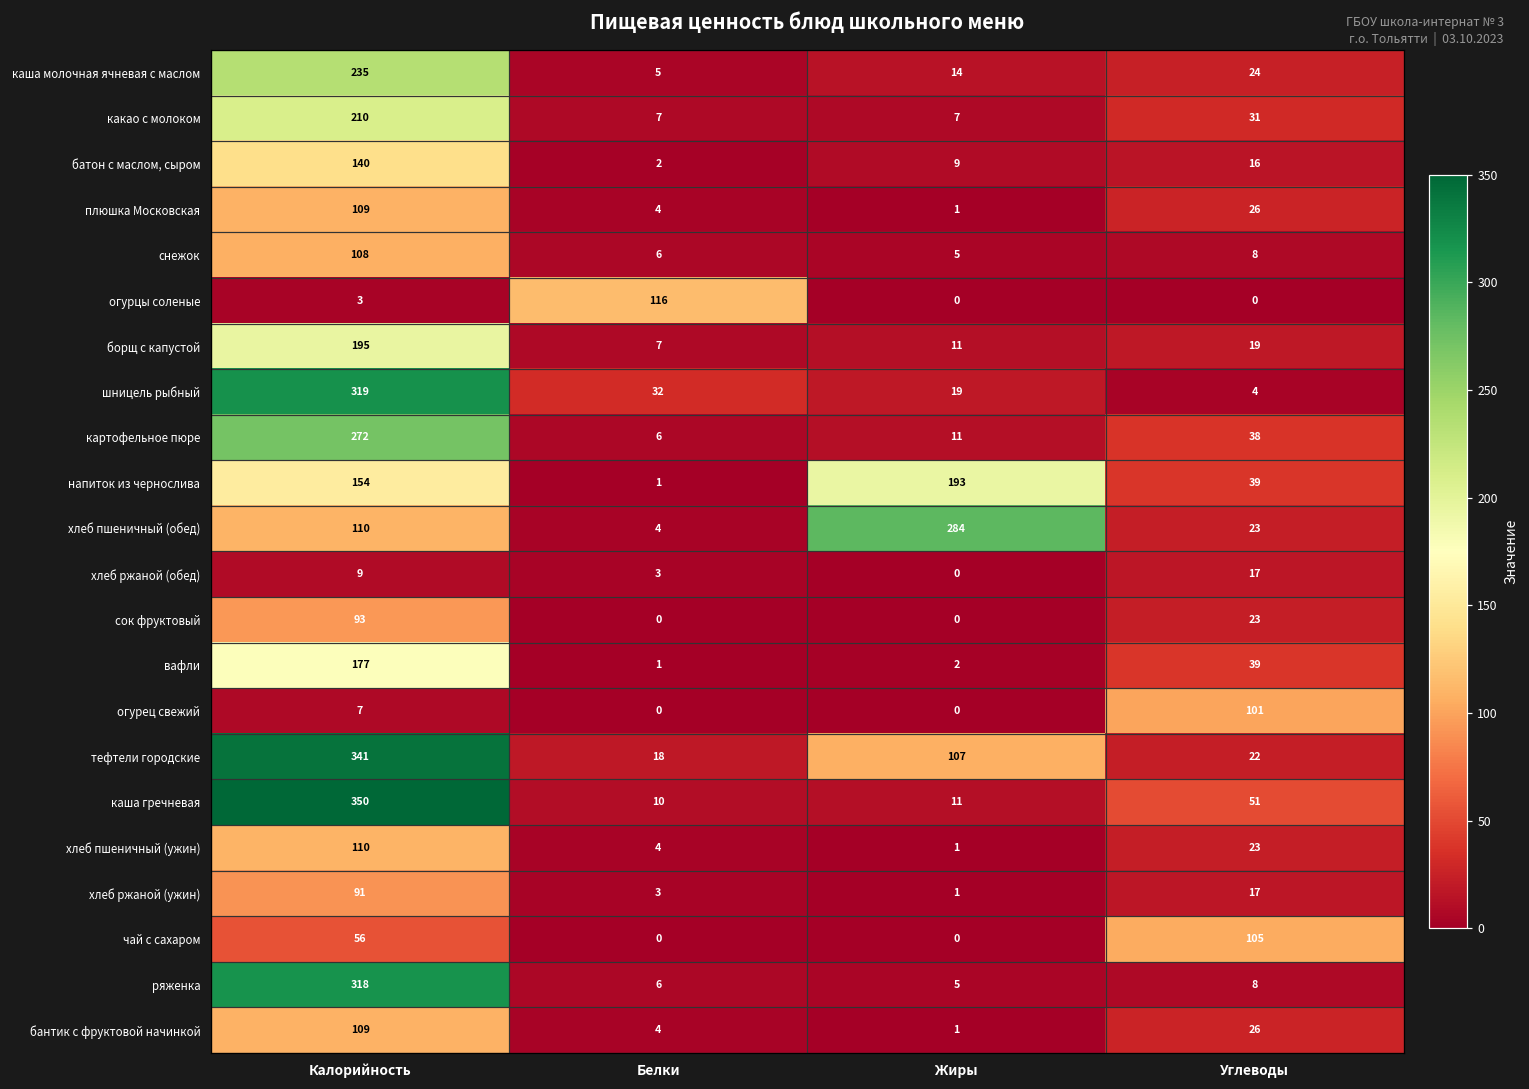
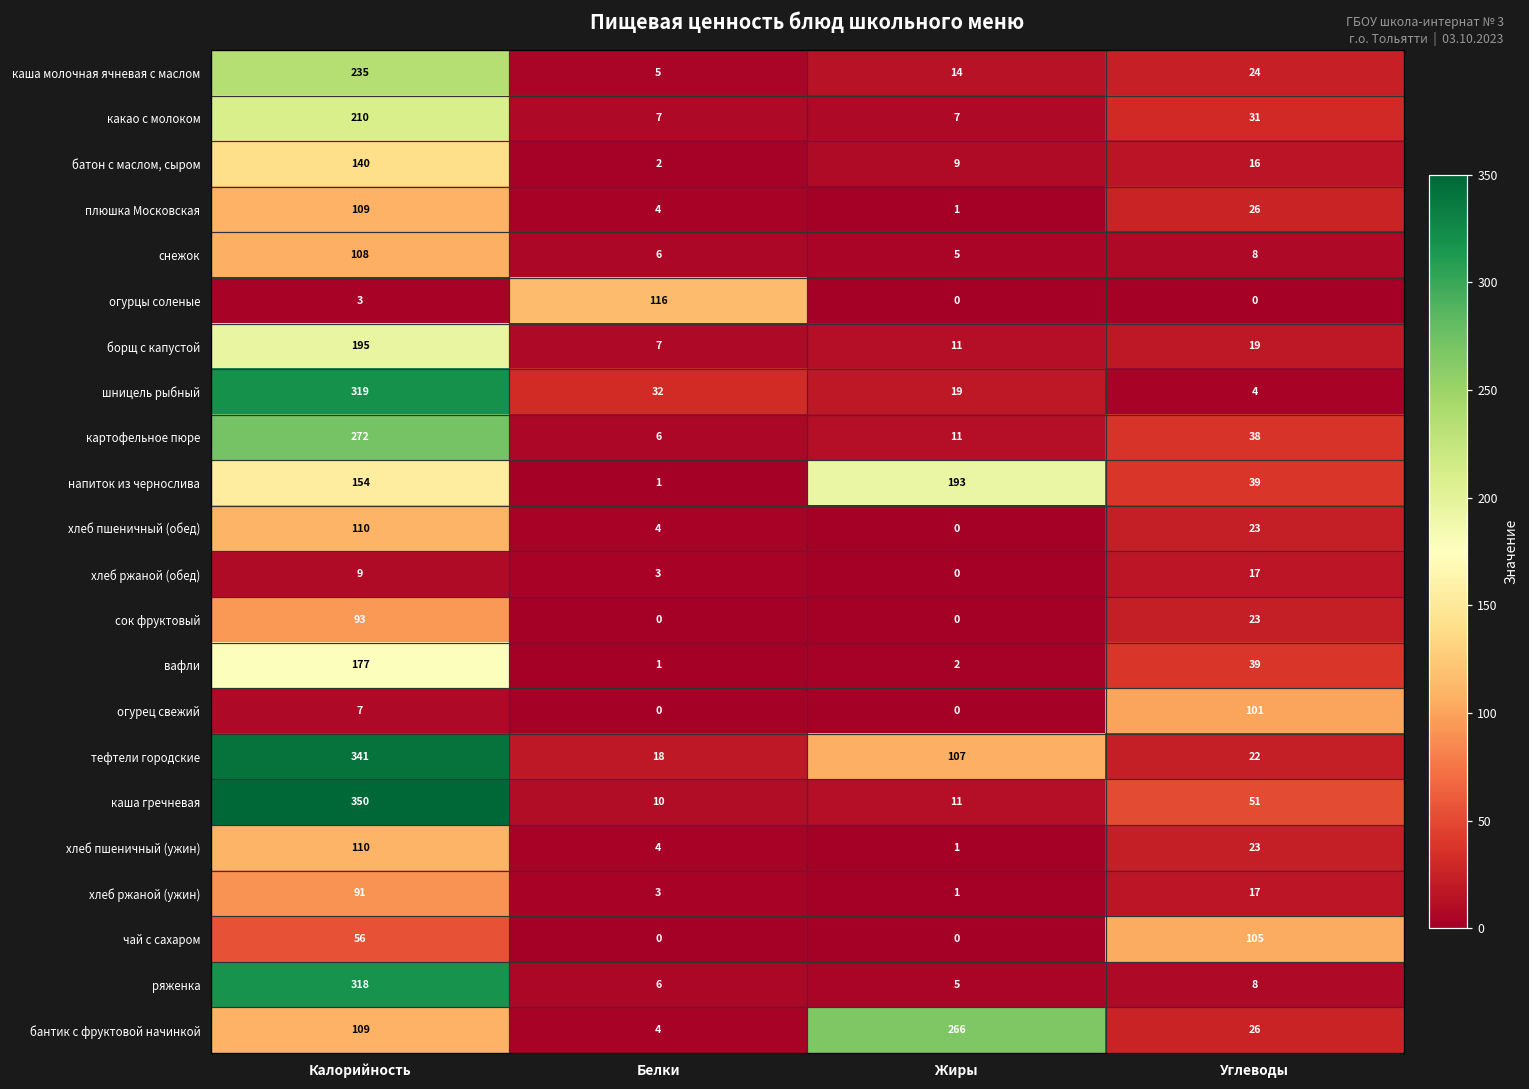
  {
    "каша молочная ячневая с маслом": {
      "Калорийность": 235,
      "Белки": 5,
      "Жиры": 14,
      "Углеводы": 24
    },
    "какао с молоком": {
      "Калорийность": 210,
      "Белки": 7,
      "Жиры": 7,
      "Углеводы": 31
    },
    "батон с маслом, сыром": {
      "Калорийность": 140,
      "Белки": 2,
      "Жиры": 9,
      "Углеводы": 16
    },
    "плюшка Московская": {
      "Калорийность": 109,
      "Белки": 4,
      "Жиры": 1,
      "Углеводы": 26
    },
    "снежок": {
      "Калорийность": 108,
      "Белки": 6,
      "Жиры": 5,
      "Углеводы": 8
    },
    "огурцы соленые": {
      "Калорийность": 3,
      "Белки": 116,
      "Жиры": 0,
      "Углеводы": 0
    },
    "борщ с капустой": {
      "Калорийность": 195,
      "Белки": 7,
      "Жиры": 11,
      "Углеводы": 19
    },
    "шницель рыбный": {
      "Калорийность": 319,
      "Белки": 32,
      "Жиры": 19,
      "Углеводы": 4
    },
    "картофельное пюре": {
      "Калорийность": 272,
      "Белки": 6,
      "Жиры": 11,
      "Углеводы": 38
    },
    "напиток из чернослива": {
      "Калорийность": 154,
      "Белки": 1,
      "Жиры": 193,
      "Углеводы": 39
    },
    "хлеб пшеничный (обед)": {
      "Калорийность": 110,
      "Белки": 4,
-     "Жиры": 284,
+     "Жиры": 0,
      "Углеводы": 23
    },
    "хлеб ржаной (обед)": {
      "Калорийность": 9,
      "Белки": 3,
      "Жиры": 0,
      "Углеводы": 17
    },
    "сок фруктовый": {
      "Калорийность": 93,
      "Белки": 0,
      "Жиры": 0,
      "Углеводы": 23
    },
    "вафли": {
      "Калорийность": 177,
      "Белки": 1,
      "Жиры": 2,
      "Углеводы": 39
    },
    "огурец свежий": {
      "Калорийность": 7,
      "Белки": 0,
      "Жиры": 0,
      "Углеводы": 101
    },
    "тефтели городские": {
      "Калорийность": 341,
      "Белки": 18,
      "Жиры": 107,
      "Углеводы": 22
    },
    "каша гречневая": {
      "Калорийность": 350,
      "Белки": 10,
      "Жиры": 11,
      "Углеводы": 51
    },
    "хлеб пшеничный (ужин)": {
      "Калорийность": 110,
      "Белки": 4,
      "Жиры": 1,
      "Углеводы": 23
    },
    "хлеб ржаной (ужин)": {
      "Калорийность": 91,
      "Белки": 3,
      "Жиры": 1,
      "Углеводы": 17
    },
    "чай с сахаром": {
      "Калорийность": 56,
      "Белки": 0,
      "Жиры": 0,
      "Углеводы": 105
    },
    "ряженка": {
      "Калорийность": 318,
      "Белки": 6,
      "Жиры": 5,
      "Углеводы": 8
    },
    "бантик с фруктовой начинкой": {
      "Калорийность": 109,
      "Белки": 4,
-     "Жиры": 1,
+     "Жиры": 266,
      "Углеводы": 26
    }
  }
